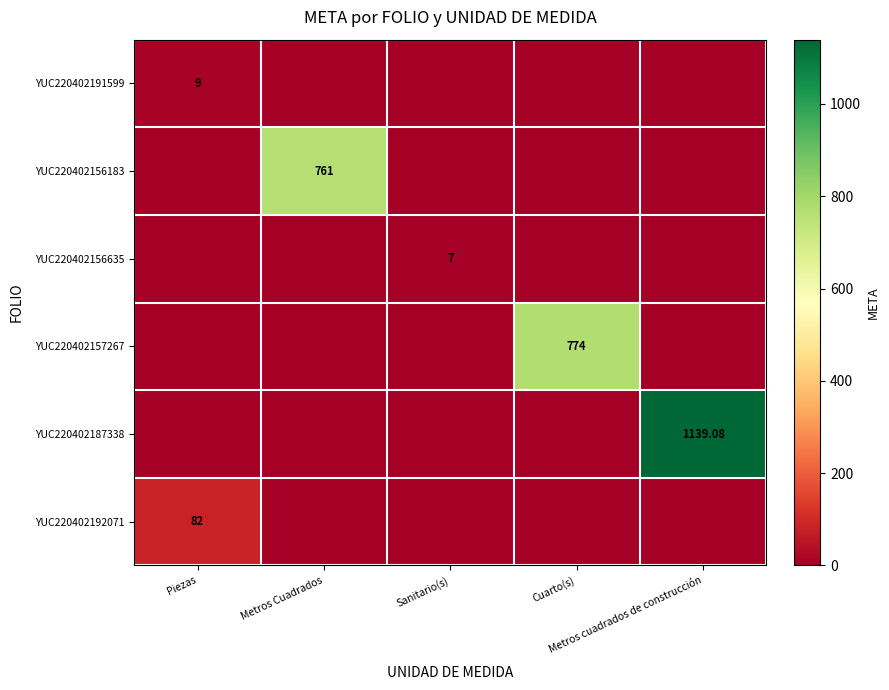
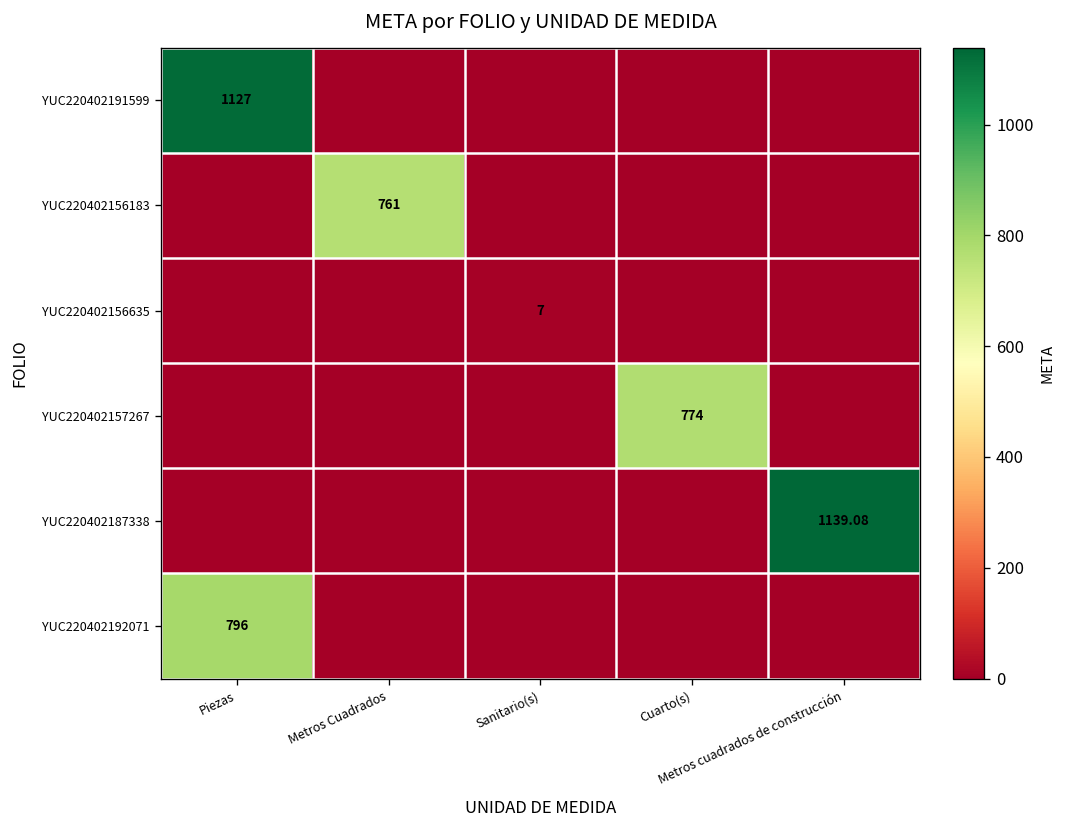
  {
    "YUC220402191599": {
-     "Piezas": 9
+     "Piezas": 1127
    },
    "YUC220402156183": {
      "Metros Cuadrados": 761
    },
    "YUC220402156635": {
      "Sanitario(s)": 7
    },
    "YUC220402157267": {
      "Cuarto(s)": 774
    },
    "YUC220402187338": {
      "Metros cuadrados de construcción": 1139.08
    },
    "YUC220402192071": {
-     "Piezas": 82
+     "Piezas": 796
    }
  }
